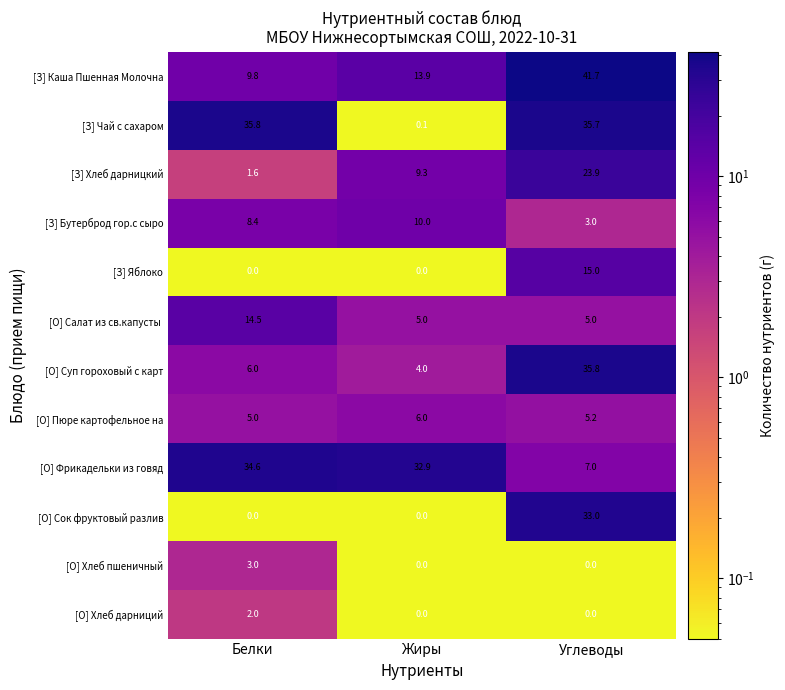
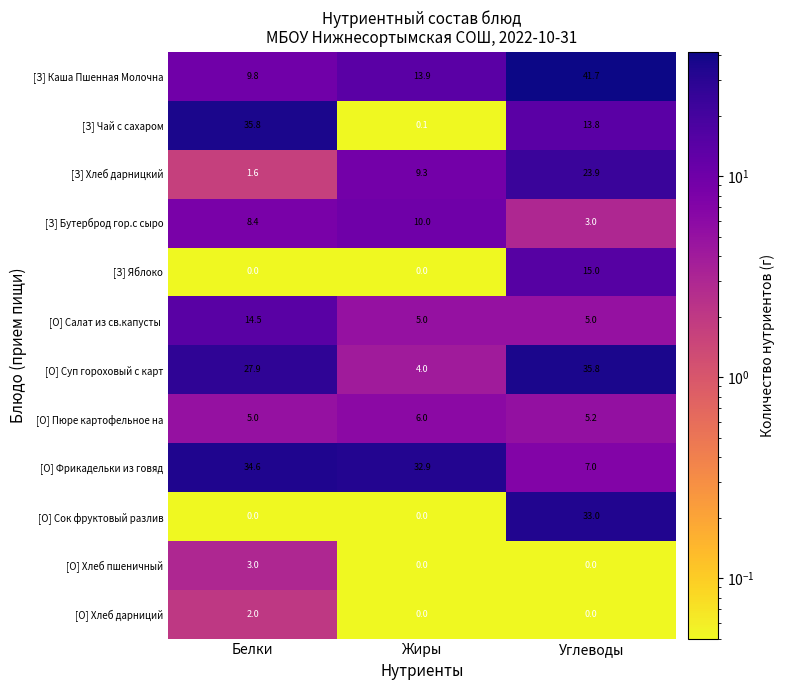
  {
    "[З] Каша Пшенная Молочна": {
      "Белки": 9.8,
      "Жиры": 13.9,
      "Углеводы": 41.7
    },
    "[З] Чай с сахаром": {
      "Белки": 35.8,
      "Жиры": 0.1,
-     "Углеводы": 35.7
+     "Углеводы": 13.8
    },
    "[З] Хлеб дарницкий": {
      "Белки": 1.6,
      "Жиры": 9.3,
      "Углеводы": 23.9
    },
    "[З] Бутерброд гор.с сыро": {
      "Белки": 8.4,
      "Жиры": 10.0,
      "Углеводы": 3.0
    },
    "[З] Яблоко": {
      "Белки": 0.0,
      "Жиры": 0.0,
      "Углеводы": 15.0
    },
    "[О] Салат из св.капусты": {
      "Белки": 14.5,
      "Жиры": 5.0,
      "Углеводы": 5.0
    },
    "[О] Суп гороховый с карт": {
-     "Белки": 6.0,
+     "Белки": 27.9,
      "Жиры": 4.0,
      "Углеводы": 35.8
    },
    "[О] Пюре картофельное на": {
      "Белки": 5.0,
      "Жиры": 6.0,
      "Углеводы": 5.2
    },
    "[О] Фрикадельки из говяд": {
      "Белки": 34.6,
      "Жиры": 32.9,
      "Углеводы": 7.0
    },
    "[О] Сок фруктовый разлив": {
      "Белки": 0.0,
      "Жиры": 0.0,
      "Углеводы": 33.0
    },
    "[О] Хлеб пшеничный": {
      "Белки": 3.0,
      "Жиры": 0.0,
      "Углеводы": 0.0
    },
    "[О] Хлеб дарниций": {
      "Белки": 2.0,
      "Жиры": 0.0,
      "Углеводы": 0.0
    }
  }
